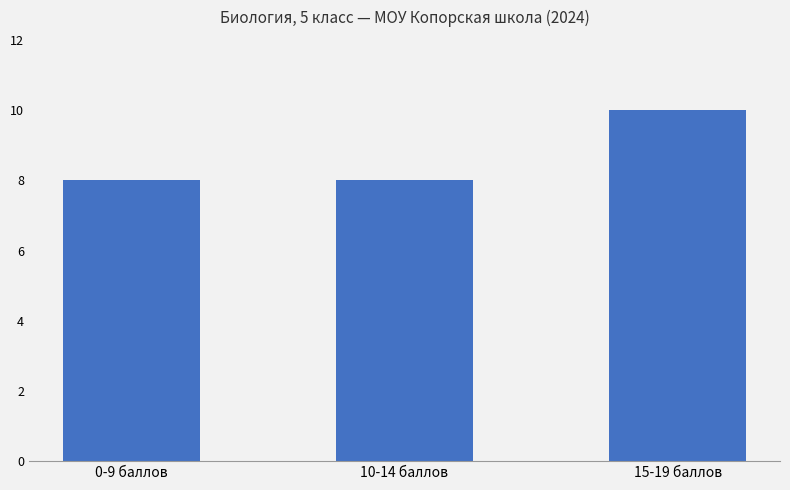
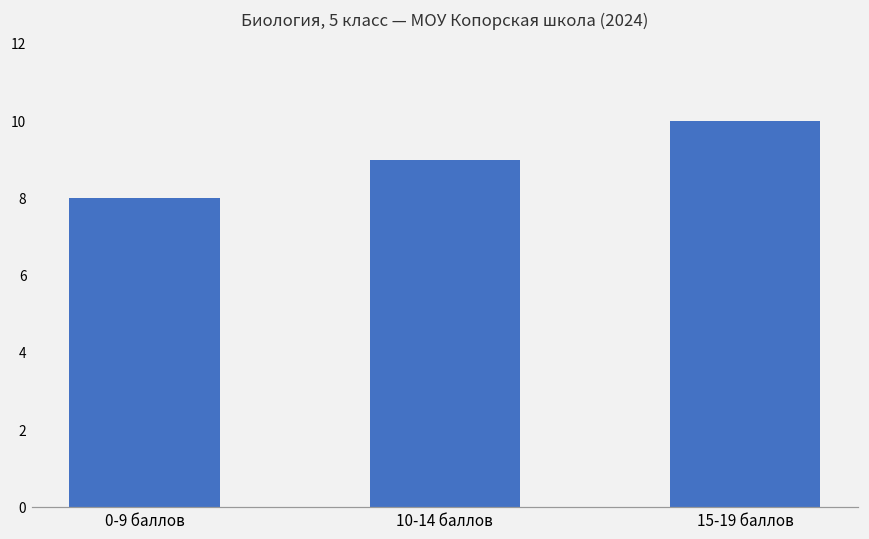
  {
    "0-9 баллов": 8,
-   "10-14 баллов": 8,
+   "10-14 баллов": 9,
    "15-19 баллов": 10
  }
